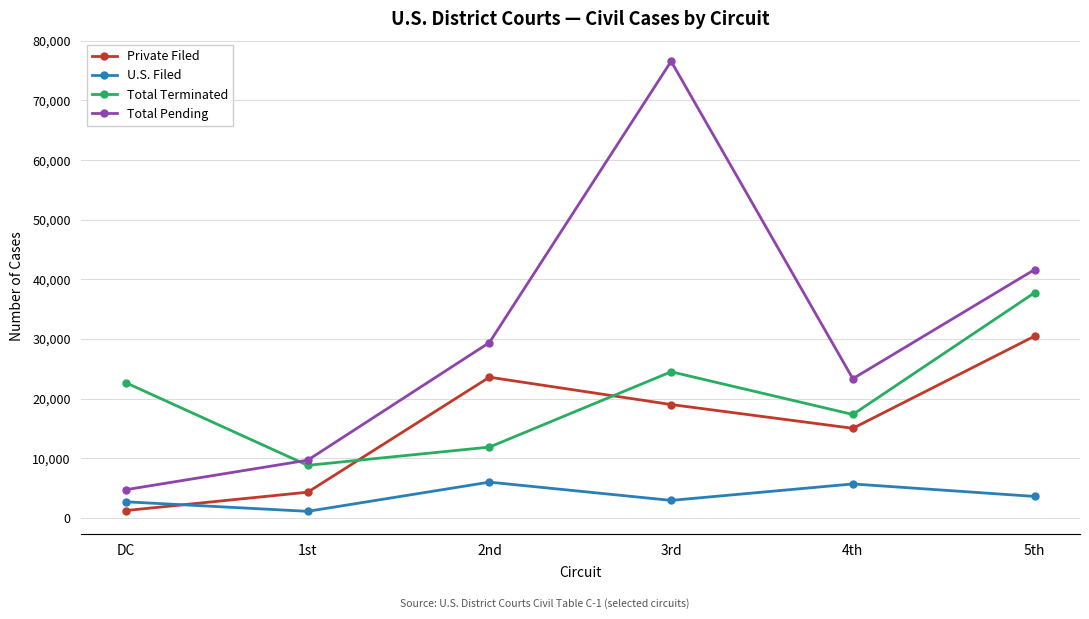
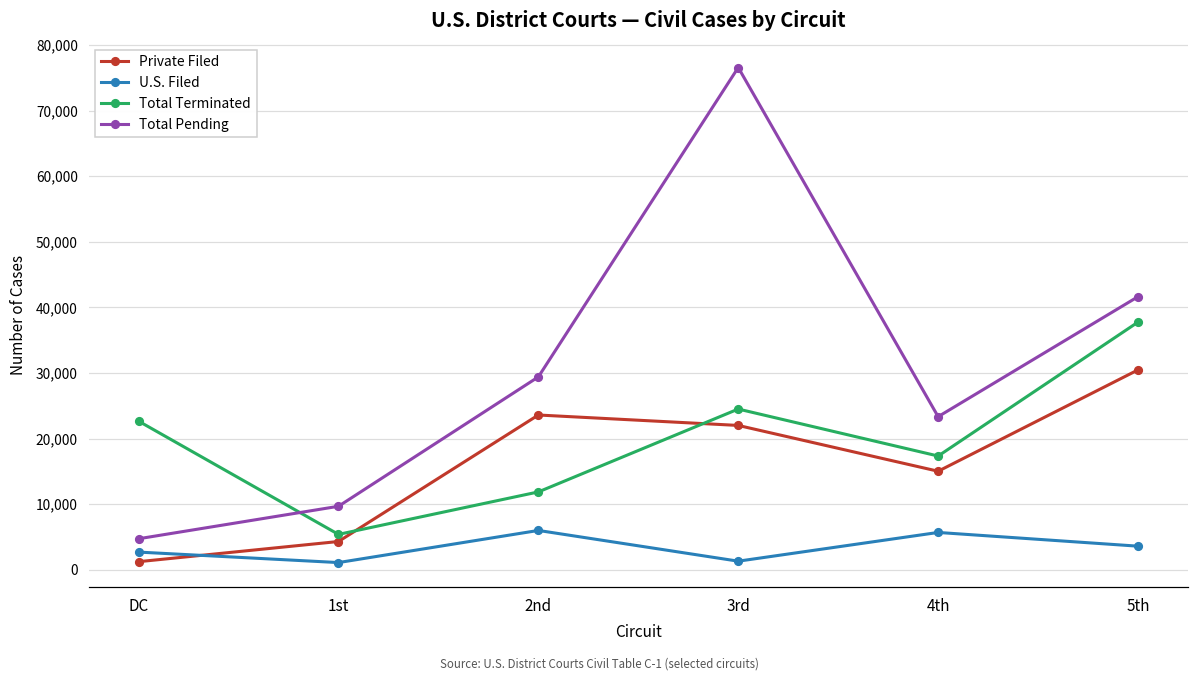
  {
    "Private Filed": {
      "DC": "1,000",
      "1st": "4,000",
      "2nd": "24,000",
-     "3rd": "19,000",
+     "3rd": "22,000",
      "4th": "15,000",
      "5th": "30,000"
    },
    "U.S. Filed": {
      "DC": "3,000",
      "1st": "1,000",
      "2nd": "6,000",
-     "3rd": "3,000",
+     "3rd": "1,000",
      "4th": "6,000",
      "5th": "4,000"
    },
    "Total Terminated": {
      "DC": "23,000",
-     "1st": "9,000",
+     "1st": "5,000",
      "2nd": "12,000",
      "3rd": "25,000",
      "4th": "17,000",
      "5th": "38,000"
    },
    "Total Pending": {
      "DC": "5,000",
      "1st": "10,000",
      "2nd": "29,000",
      "3rd": "77,000",
      "4th": "23,000",
      "5th": "42,000"
    }
  }
